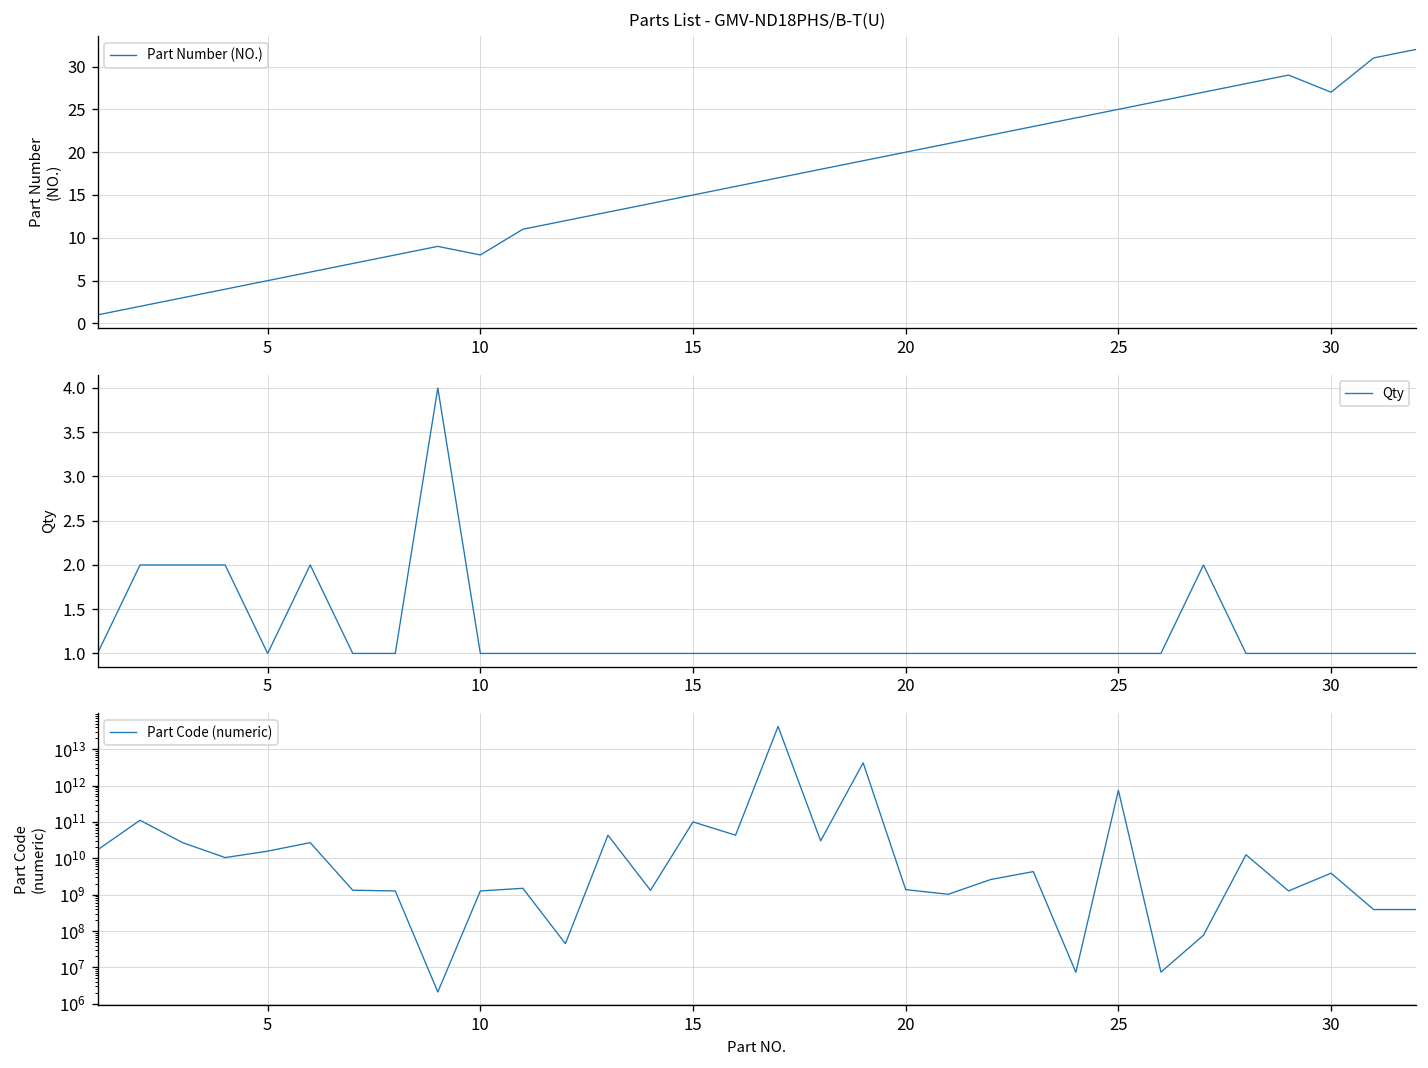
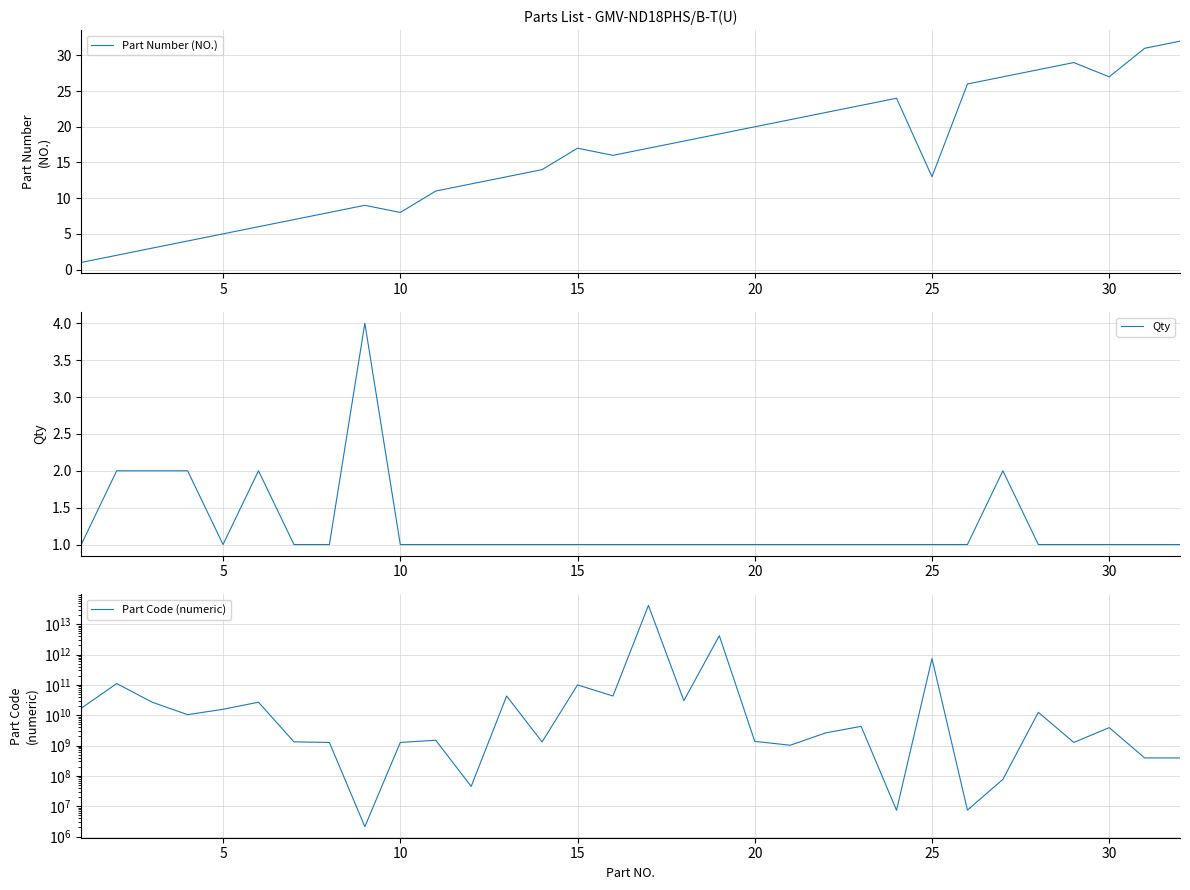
  {
    "Parts List - GMV-ND18PHS/B-T(U)": {
      "5": 5,
      "10": 8,
-     "15": 15,
+     "15": 17,
      "20": 20,
-     "25": 25,
+     "25": 13,
      "30": 27
    }
  }
